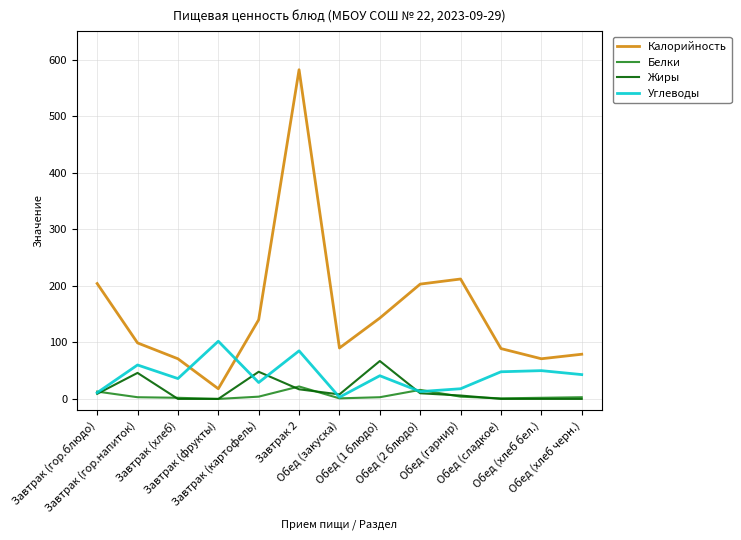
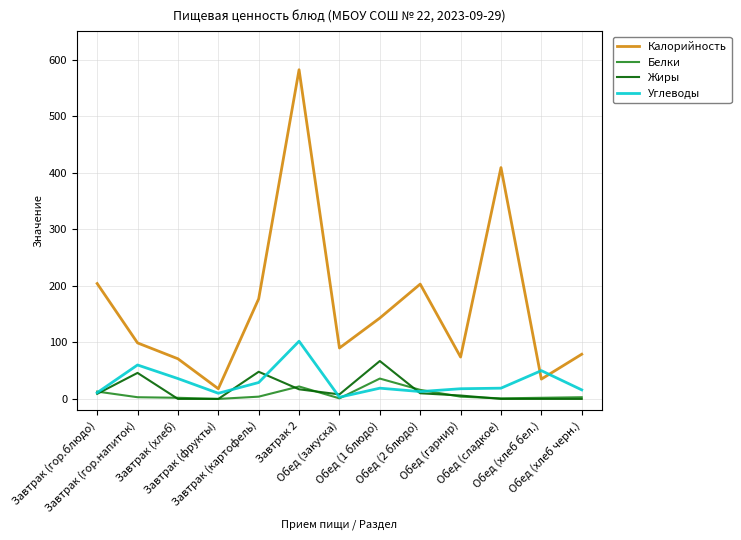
  {
    "Калорийность": {
      "Завтрак (гор.блюдо)": 200,
      "Завтрак (гор.напиток)": 100,
      "Завтрак (хлеб)": 70,
      "Завтрак (фрукты)": 20,
-     "Завтрак (картофель)": 140,
+     "Завтрак (картофель)": 180,
      "Завтрак 2": 580,
      "Обед (закуска)": 90,
      "Обед (1 блюдо)": 140,
      "Обед (2 блюдо)": 200,
-     "Обед (гарнир)": 210,
-     "Обед (сладкое)": 90,
-     "Обед (хлеб бел.)": 70,
+     "Обед (гарнир)": 70,
+     "Обед (сладкое)": 410,
+     "Обед (хлеб бел.)": 40,
      "Обед (хлеб черн.)": 80
    },
    "Белки": {
      "Завтрак (гор.напиток)": 0,
      "Завтрак (картофель)": 0,
      "Завтрак 2": 20,
-     "Обед (1 блюдо)": 0
+     "Обед (1 блюдо)": 40
    },
    "Жиры": {
      "Завтрак (гор.напиток)": 50,
      "Завтрак (картофель)": 50,
      "Завтрак 2": 20,
      "Обед (закуска)": 10,
      "Обед (1 блюдо)": 70
    },
    "Углеводы": {
      "Завтрак (гор.напиток)": 60,
      "Завтрак (хлеб)": 40,
-     "Завтрак (фрукты)": 100,
+     "Завтрак (фрукты)": 10,
      "Завтрак (картофель)": 30,
-     "Завтрак 2": 90,
-     "Обед (1 блюдо)": 40,
+     "Завтрак 2": 100,
+     "Обед (1 блюдо)": 20,
      "Обед (гарнир)": 20,
-     "Обед (сладкое)": 50,
+     "Обед (сладкое)": 20,
      "Обед (хлеб бел.)": 50,
-     "Обед (хлеб черн.)": 40
+     "Обед (хлеб черн.)": 20
    }
  }
